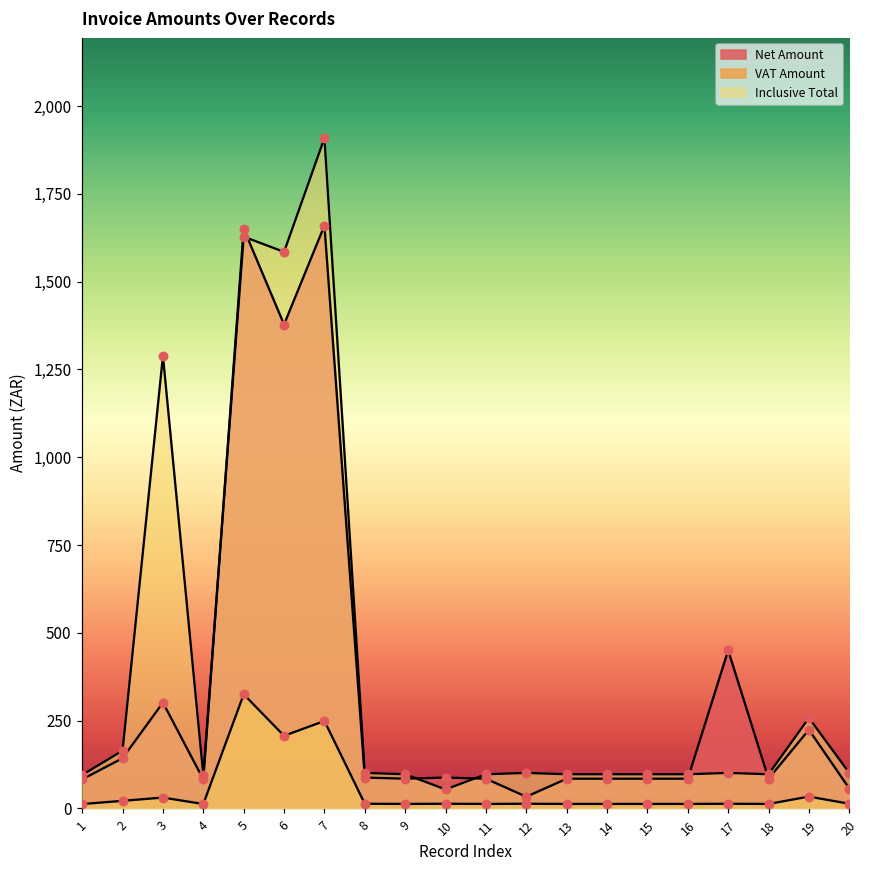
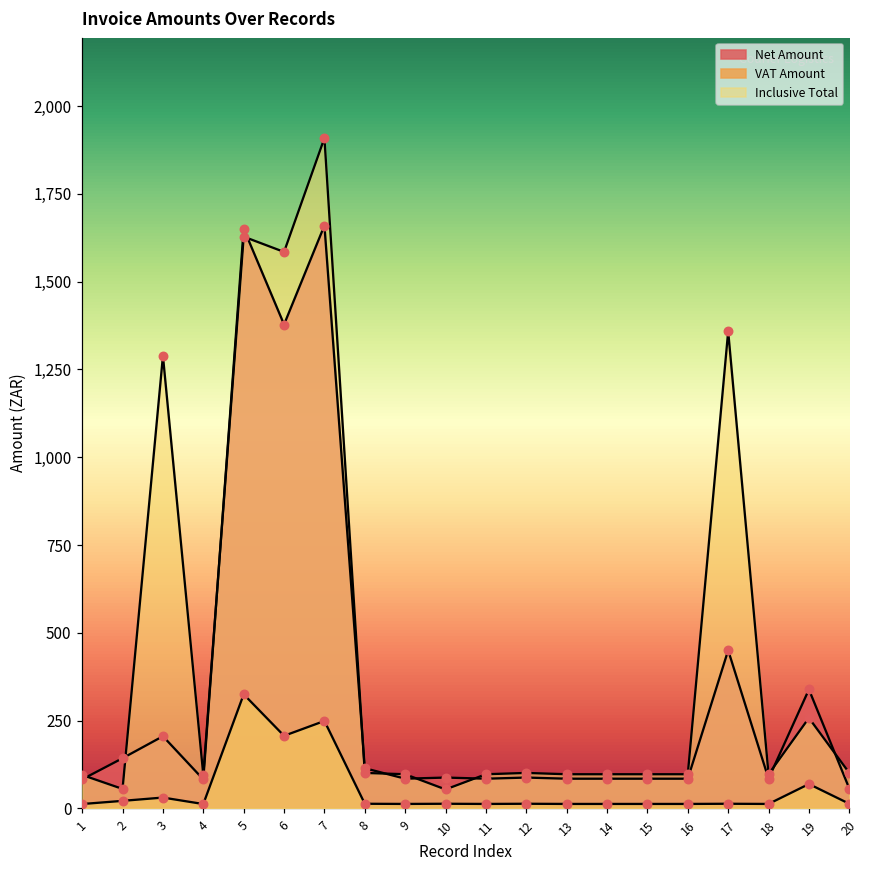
  {
    "Net Amount": {
      "1": "80",
      "2": "140",
-     "3": "300",
+     "3": "210",
      "4": "80",
      "5": "1,650",
      "6": "1,380",
      "7": "1,660",
-     "8": "90",
+     "8": "110",
      "9": "80",
      "10": "90",
      "11": "80",
-     "12": "30",
+     "12": "90",
      "13": "80",
      "14": "80",
      "15": "80",
      "16": "80",
      "17": "450",
      "18": "80",
-     "19": "220",
+     "19": "340",
      "20": "60"
    },
    "VAT Amount": {
      "1": "10",
      "2": "20",
      "3": "30",
      "4": "10",
      "5": "320",
      "6": "210",
      "7": "250",
      "8": "10",
      "9": "10",
      "10": "10",
      "11": "10",
      "12": "10",
      "13": "10",
      "14": "10",
      "15": "10",
      "16": "10",
      "17": "10",
      "18": "10",
-     "19": "30",
+     "19": "70",
      "20": "10"
    },
    "Inclusive Total": {
      "1": "100",
-     "2": "160",
+     "2": "60",
      "3": "1,290",
      "4": "90",
      "5": "1,630",
      "6": "1,580",
      "7": "1,910",
      "8": "100",
      "9": "100",
      "10": "50",
      "11": "100",
      "12": "100",
      "13": "100",
      "14": "100",
      "15": "100",
      "16": "100",
-     "17": "100",
+     "17": "1,360",
      "18": "100",
      "19": "260",
      "20": "100"
    }
  }
